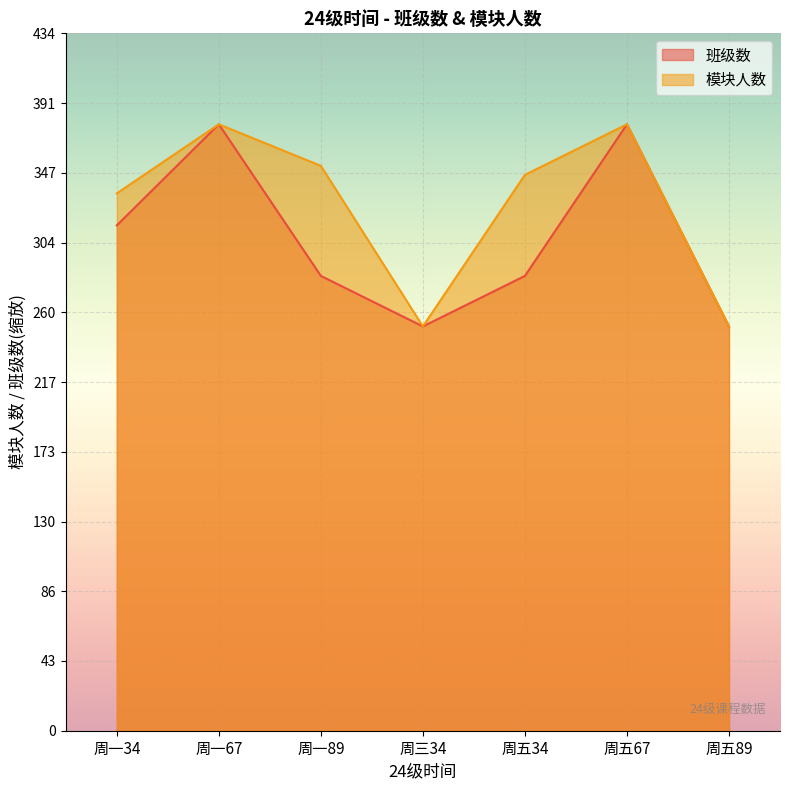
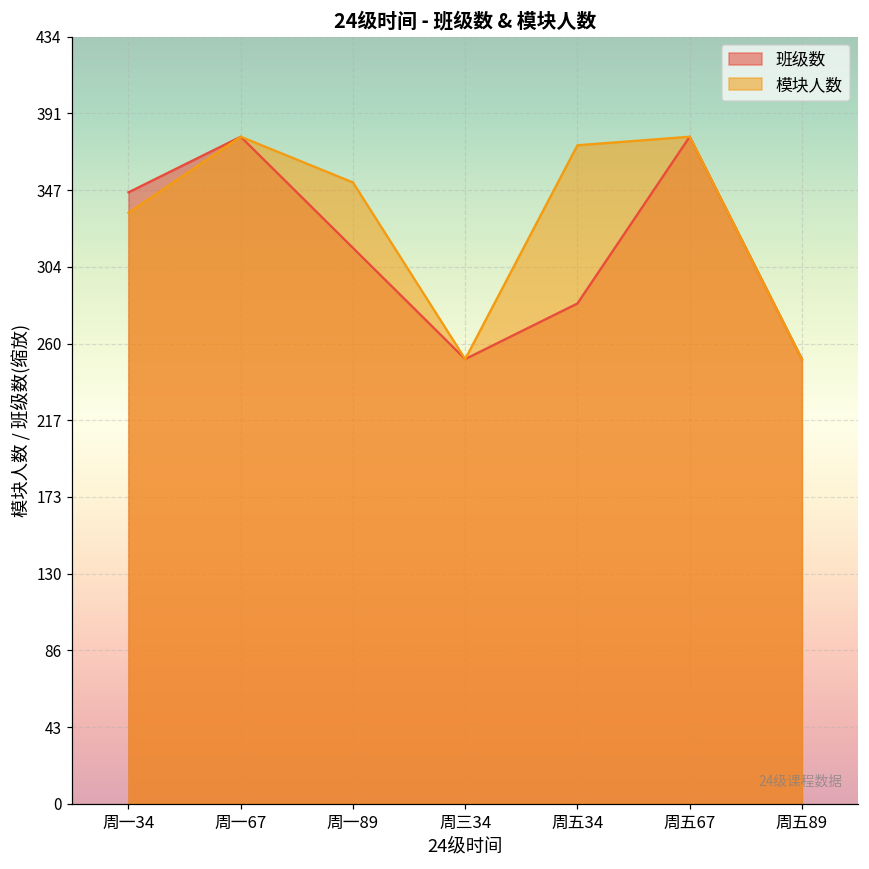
  {
    "班级数": {
-     "周一34": 315,
-     "周一89": 283,
+     "周一34": 346,
+     "周一89": 315,
      "周五34": 283
    },
    "模块人数": {
      "周一34": 335,
      "周一89": 352,
-     "周五34": 346
+     "周五34": 373
    }
  }
